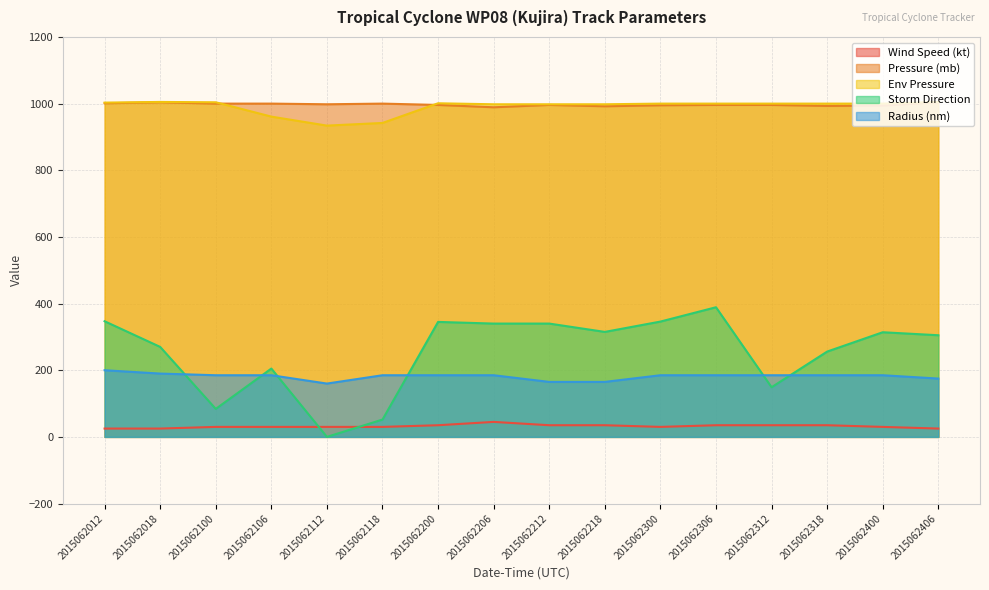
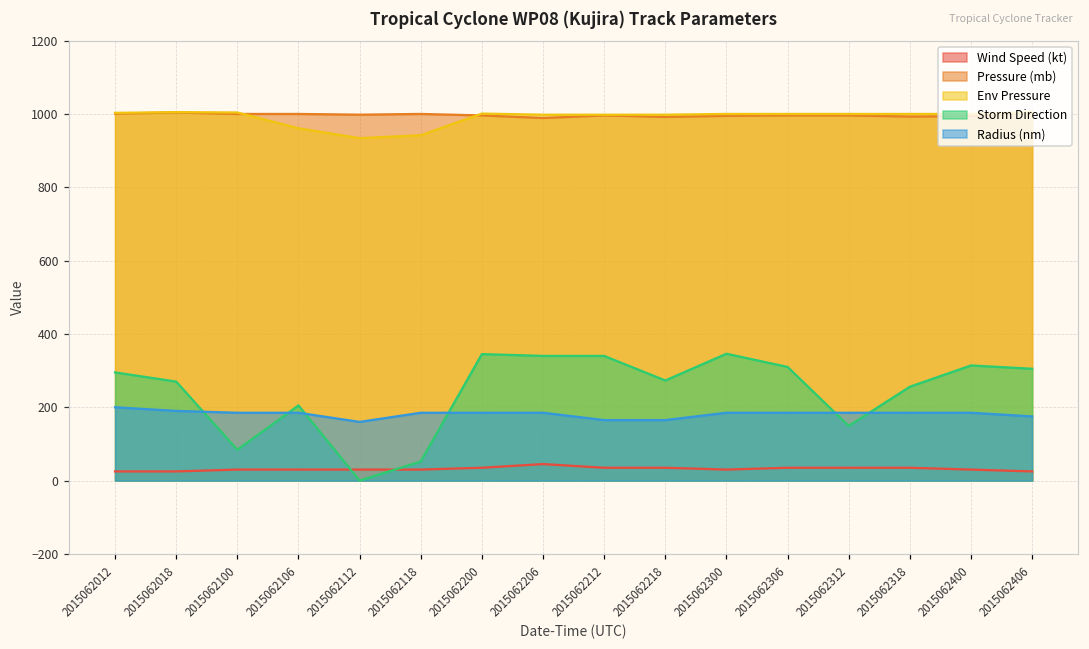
  {
    "Env Pressure": {
      "2015062106": 960,
      "2015062112": 930,
      "2015062118": 940,
      "2015062206": 1000
    },
    "Storm Direction": {
-     "2015062012": 350,
+     "2015062012": 300,
      "2015062018": 270,
      "2015062100": 80,
      "2015062106": 210,
      "2015062112": 0,
      "2015062118": 50,
      "2015062200": 350,
      "2015062206": 340,
      "2015062212": 340,
-     "2015062218": 320,
+     "2015062218": 270,
      "2015062300": 350,
-     "2015062306": 390,
+     "2015062306": 310,
      "2015062312": 150,
      "2015062318": 260,
      "2015062400": 310,
      "2015062406": 310
    },
    "Radius (nm)": {
      "2015062012": 200,
      "2015062018": 190,
      "2015062100": 190,
      "2015062106": 190,
      "2015062112": 160,
      "2015062118": 190,
      "2015062200": 190,
      "2015062206": 190,
      "2015062212": 170,
      "2015062218": 170,
      "2015062300": 190,
      "2015062306": 190,
      "2015062312": 190,
      "2015062318": 190,
      "2015062400": 190,
      "2015062406": 180
    }
  }
